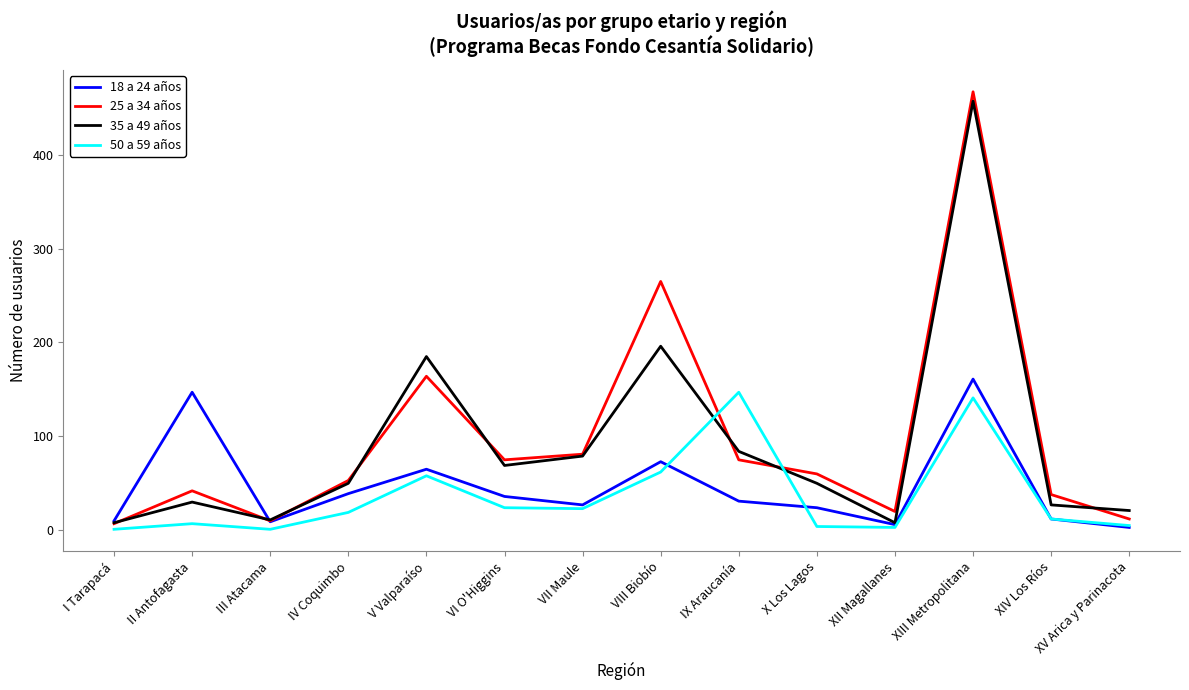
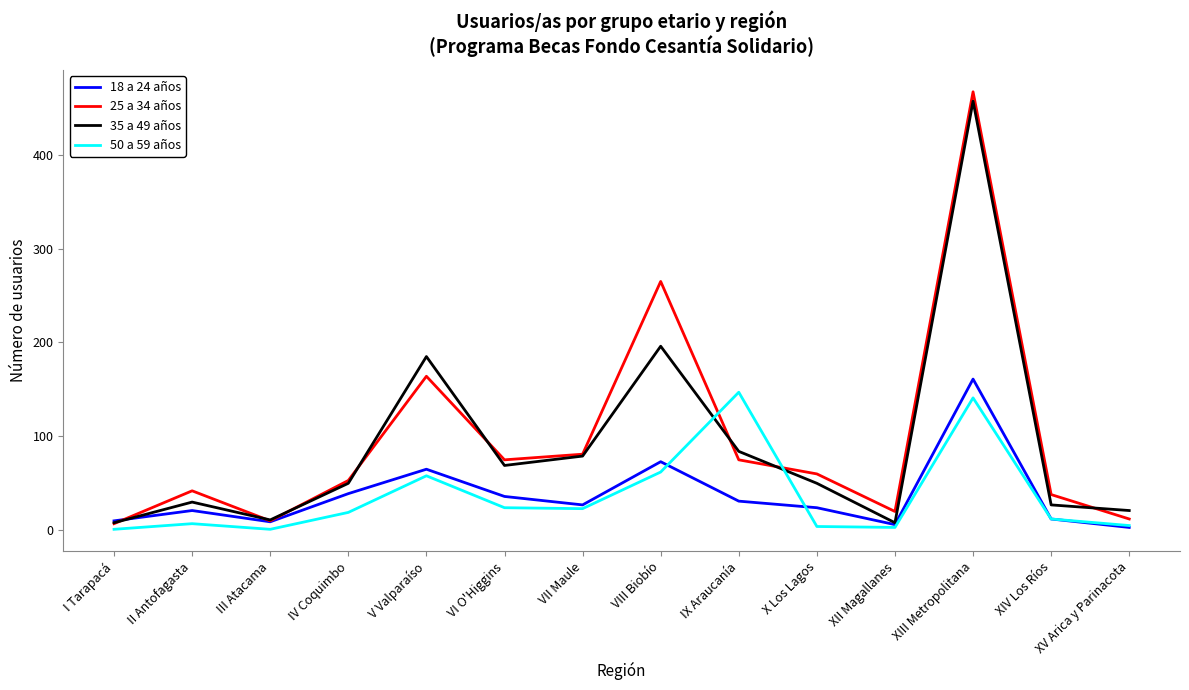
  {
    "18 a 24 años": {
-     "II Antofagasta": 150,
+     "II Antofagasta": 20,
      "IV Coquimbo": 40,
      "V Valparaíso": 70,
      "VI O'Higgins": 40,
      "VII Maule": 30,
      "VIII Biobío": 70,
      "IX Araucanía": 30,
      "X Los Lagos": 20,
      "XIII Metropolitana": 160
    },
    "25 a 34 años": {
      "II Antofagasta": 40,
      "IV Coquimbo": 50,
      "V Valparaíso": 160,
      "VI O'Higgins": 80,
      "VIII Biobío": 270,
      "IX Araucanía": 80,
      "X Los Lagos": 60,
      "XII Magallanes": 20,
      "XIII Metropolitana": 470,
      "XIV Los Ríos": 40,
      "XV Arica y Parinacota": 10
    },
    "35 a 49 años": {
      "II Antofagasta": 30,
      "IV Coquimbo": 50,
      "V Valparaíso": 190,
      "VI O'Higgins": 70,
      "VIII Biobío": 200,
      "IX Araucanía": 80,
      "X Los Lagos": 50,
      "XIII Metropolitana": 460,
      "XIV Los Ríos": 30,
      "XV Arica y Parinacota": 20
    },
    "50 a 59 años": {
      "I Tarapacá": 0,
      "II Antofagasta": 10,
      "III Atacama": 0,
      "IV Coquimbo": 20,
      "V Valparaíso": 60,
      "VI O'Higgins": 20,
      "VII Maule": 20,
      "VIII Biobío": 60,
      "IX Araucanía": 150,
      "X Los Lagos": 0,
      "XII Magallanes": 0,
      "XIII Metropolitana": 140
    }
  }
